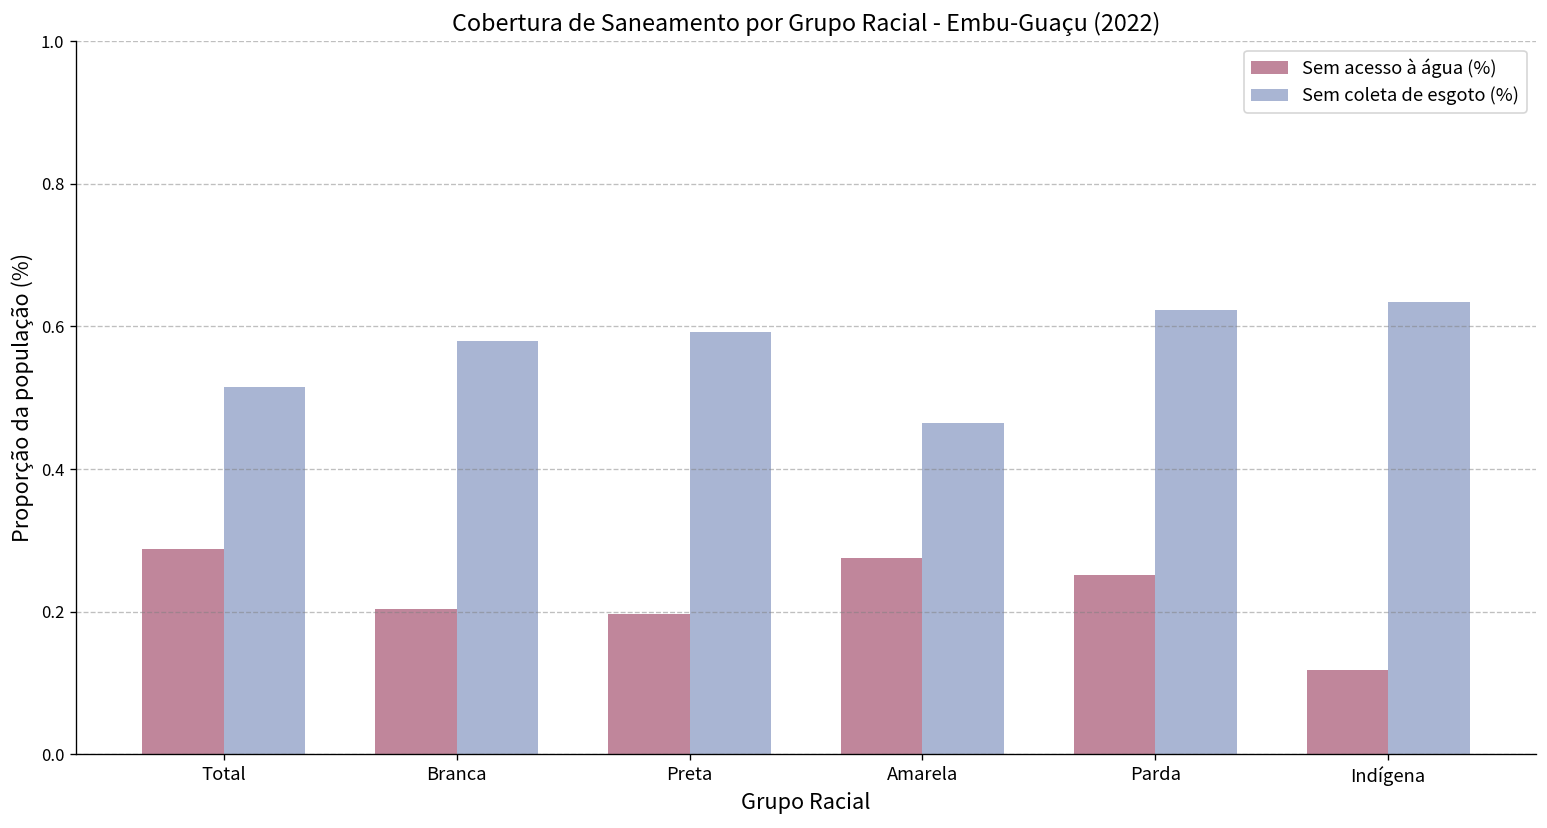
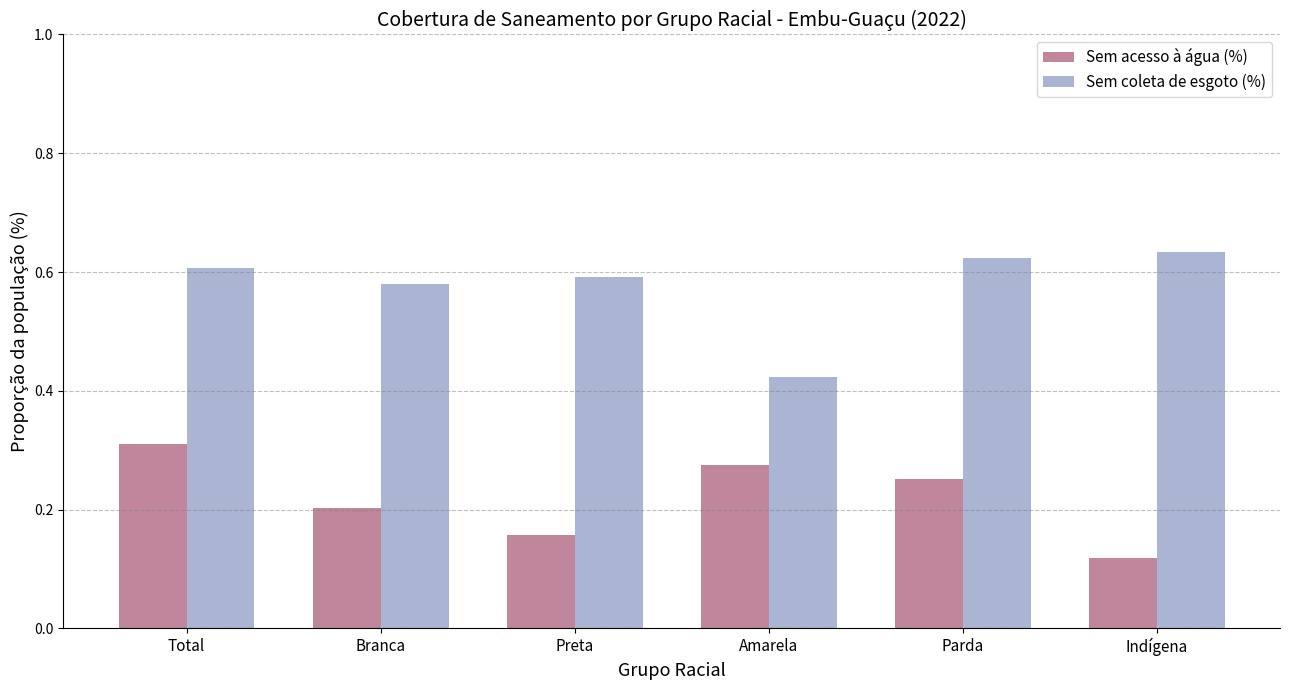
  {
    "Sem acesso à água (%)": {
-     "Total": 0.29,
+     "Total": 0.31,
      "Branca": 0.20,
-     "Preta": 0.20,
+     "Preta": 0.16,
      "Amarela": 0.28,
      "Parda": 0.25,
      "Indígena": 0.12
    },
    "Sem coleta de esgoto (%)": {
-     "Total": 0.52,
+     "Total": 0.61,
      "Branca": 0.58,
      "Preta": 0.59,
-     "Amarela": 0.46,
+     "Amarela": 0.42,
      "Parda": 0.62,
      "Indígena": 0.63
    }
  }
